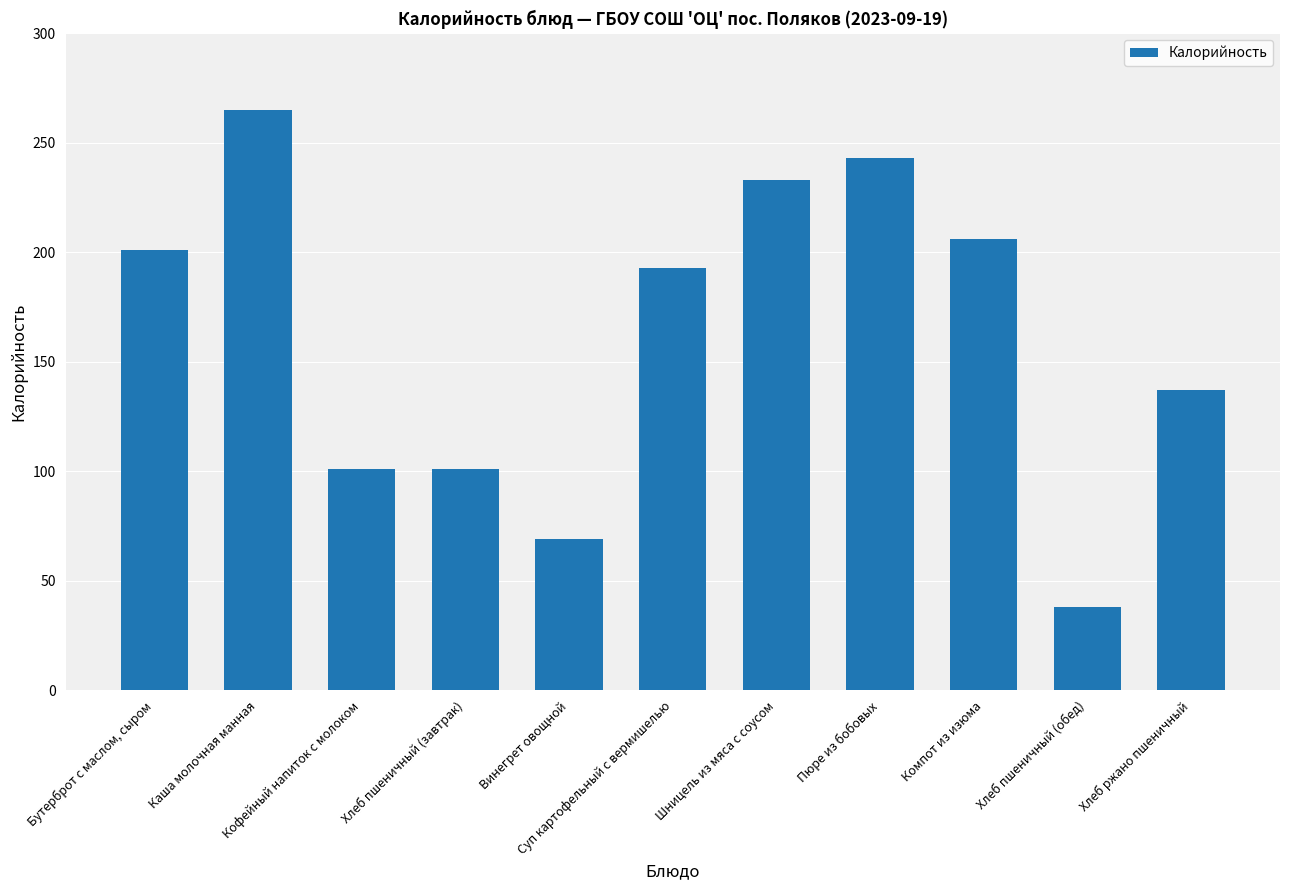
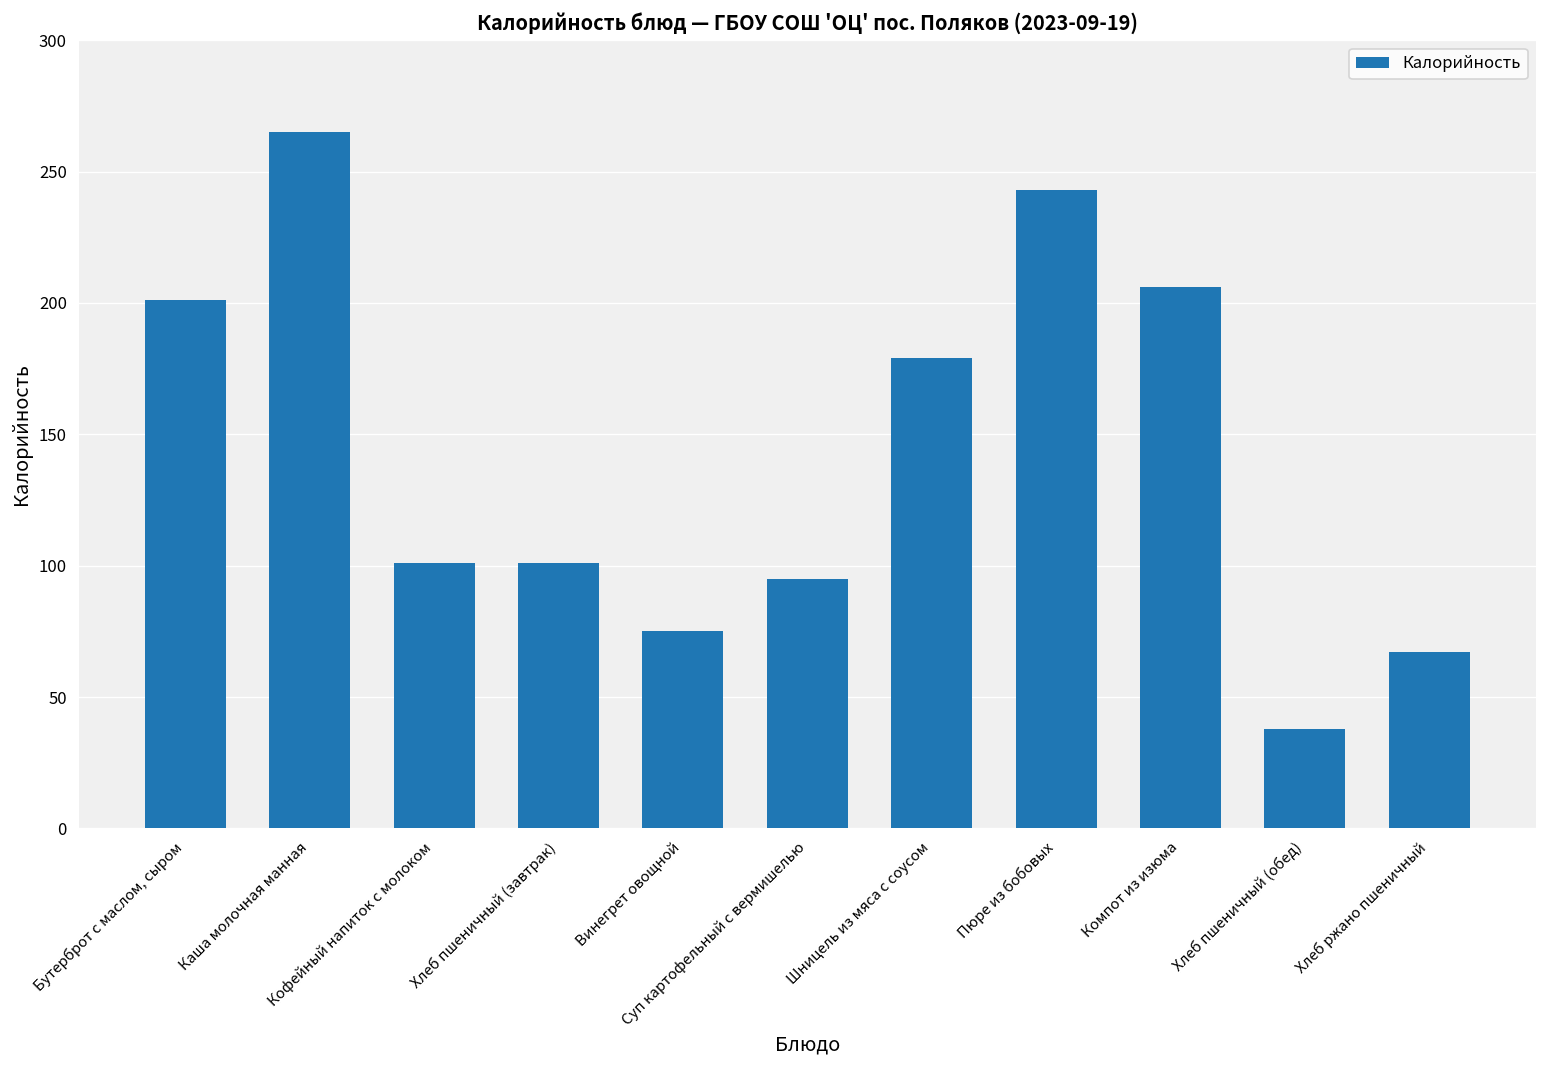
  {
    "Бутерброт с маслом, сыром": 201,
    "Каша молочная манная": 265,
    "Кофейный напиток с молоком": 101,
    "Хлеб пшеничный (завтрак)": 101,
-   "Винегрет овощной": 69,
-   "Суп картофельный с вермишелью": 193,
-   "Шницель из мяса с соусом": 233,
+   "Винегрет овощной": 75,
+   "Суп картофельный с вермишелью": 95,
+   "Шницель из мяса с соусом": 179,
    "Пюре из бобовых": 243,
    "Компот из изюма": 206,
    "Хлеб пшеничный (обед)": 38,
-   "Хлеб ржано пшеничный": 137
+   "Хлеб ржано пшеничный": 67
  }
